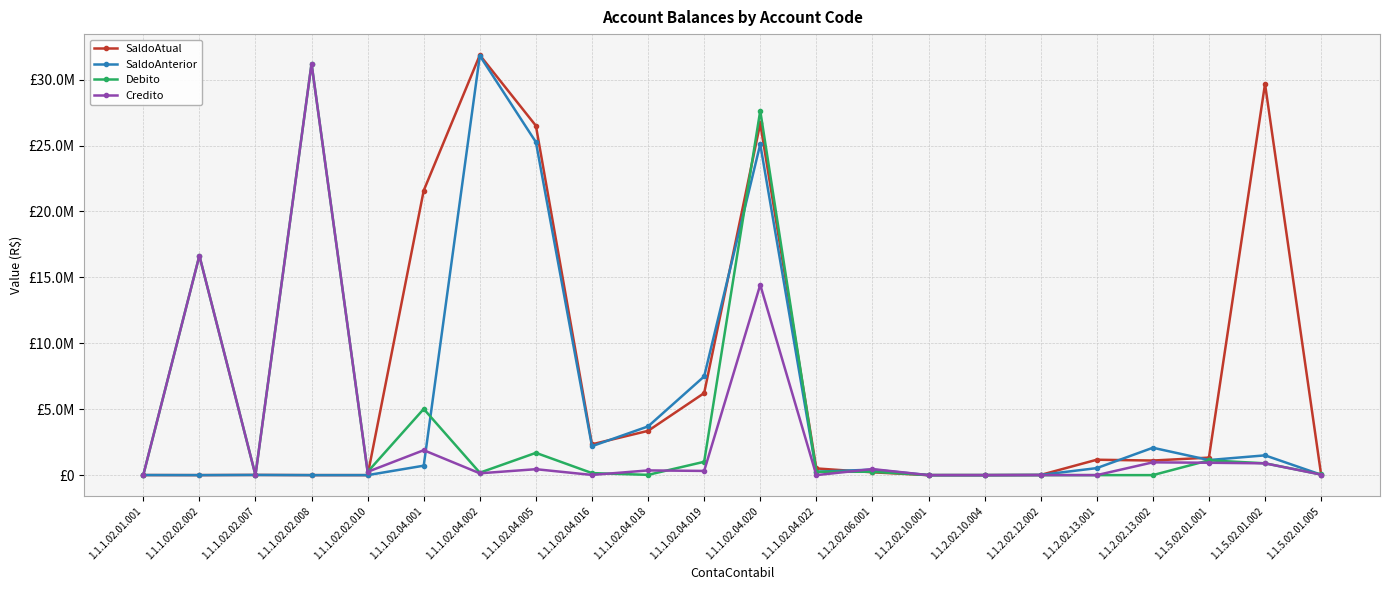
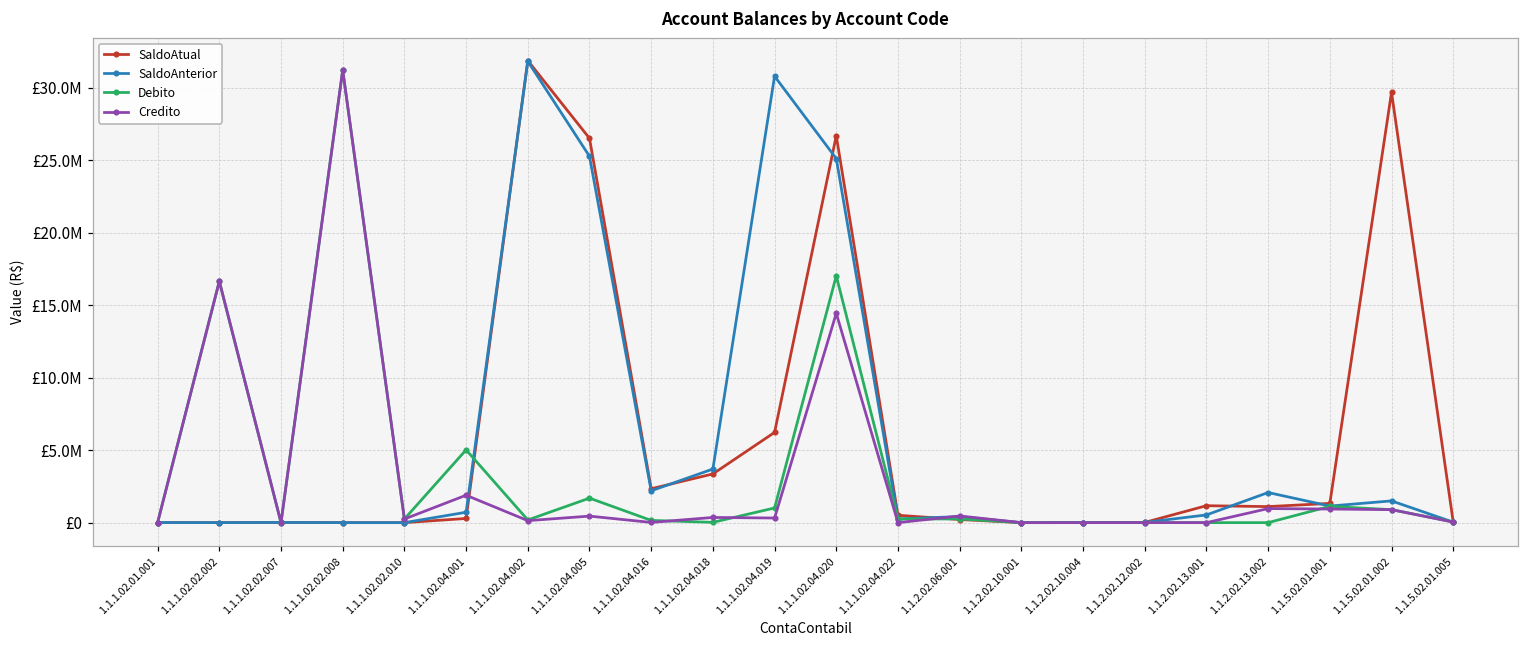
  {
    "SaldoAtual": {
-     "1.1.1.02.04.001": "£21600000",
+     "1.1.1.02.04.001": "£300000",
      "1.1.1.02.04.005": "£26500000",
      "1.1.1.02.04.018": "£3400000",
      "1.1.1.02.04.019": "£6200000",
      "1.1.1.02.04.020": "£26700000",
      "1.1.1.02.04.022": "£500000",
      "1.1.2.02.13.001": "£1200000",
      "1.1.5.02.01.002": "£29700000"
    },
    "SaldoAnterior": {
      "1.1.1.02.04.001": "£700000",
      "1.1.1.02.04.005": "£25300000",
      "1.1.1.02.04.018": "£3700000",
-     "1.1.1.02.04.019": "£7500000",
+     "1.1.1.02.04.019": "£30800000",
      "1.1.1.02.04.020": "£25100000",
      "1.1.2.02.13.001": "£500000",
      "1.1.2.02.13.002": "£2100000",
      "1.1.5.02.01.002": "£1500000"
    },
    "Debito": {
      "1.1.1.02.04.001": "£5000000",
      "1.1.1.02.04.005": "£1700000",
      "1.1.1.02.04.018": "£0",
      "1.1.1.02.04.019": "£1000000",
-     "1.1.1.02.04.020": "£27600000",
+     "1.1.1.02.04.020": "£17000000",
      "1.1.2.02.13.002": "£0"
    },
    "Credito": {
      "1.1.1.02.04.001": "£1900000",
      "1.1.1.02.04.005": "£400000",
      "1.1.1.02.04.018": "£400000",
      "1.1.1.02.04.019": "£300000",
      "1.1.1.02.04.020": "£14400000",
      "1.1.1.02.04.022": "£0"
    }
  }
